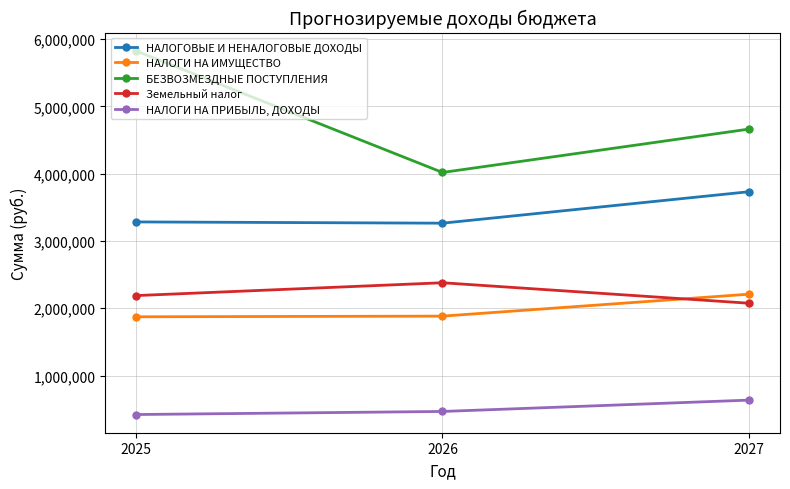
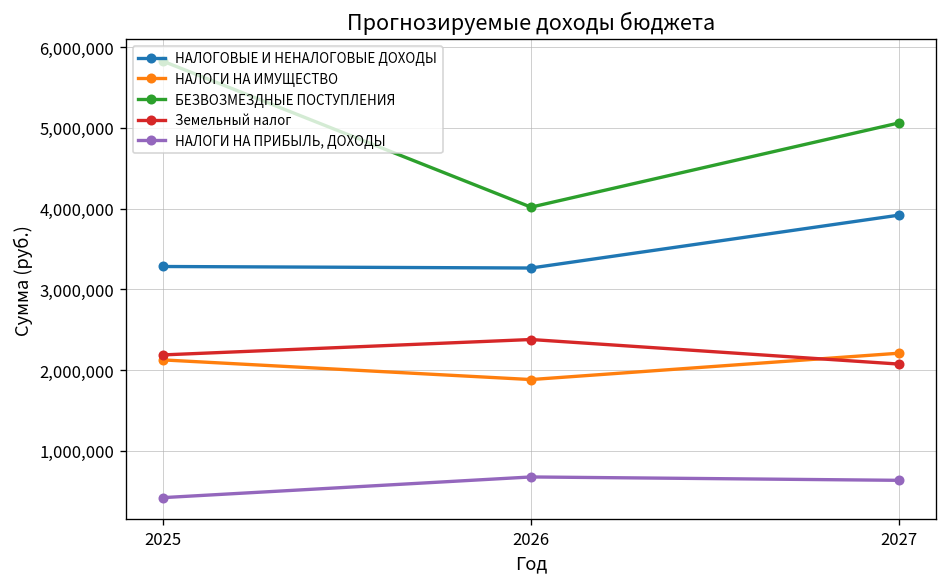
  {
    "НАЛОГОВЫЕ И НЕНАЛОГОВЫЕ ДОХОДЫ": {
      "2025": "3,300,000",
      "2026": "3,300,000",
-     "2027": "3,700,000"
+     "2027": "3,900,000"
    },
    "НАЛОГИ НА ИМУЩЕСТВО": {
-     "2025": "1,900,000",
+     "2025": "2,100,000",
      "2026": "1,900,000",
      "2027": "2,200,000"
    },
    "БЕЗВОЗМЕЗДНЫЕ ПОСТУПЛЕНИЯ": {
      "2026": "4,000,000",
-     "2027": "4,700,000"
+     "2027": "5,100,000"
    },
    "Земельный налог": {
      "2025": "2,200,000",
      "2026": "2,400,000",
      "2027": "2,100,000"
    },
    "НАЛОГИ НА ПРИБЫЛЬ, ДОХОДЫ": {
      "2025": "400,000",
-     "2026": "500,000",
+     "2026": "700,000",
      "2027": "600,000"
    }
  }
